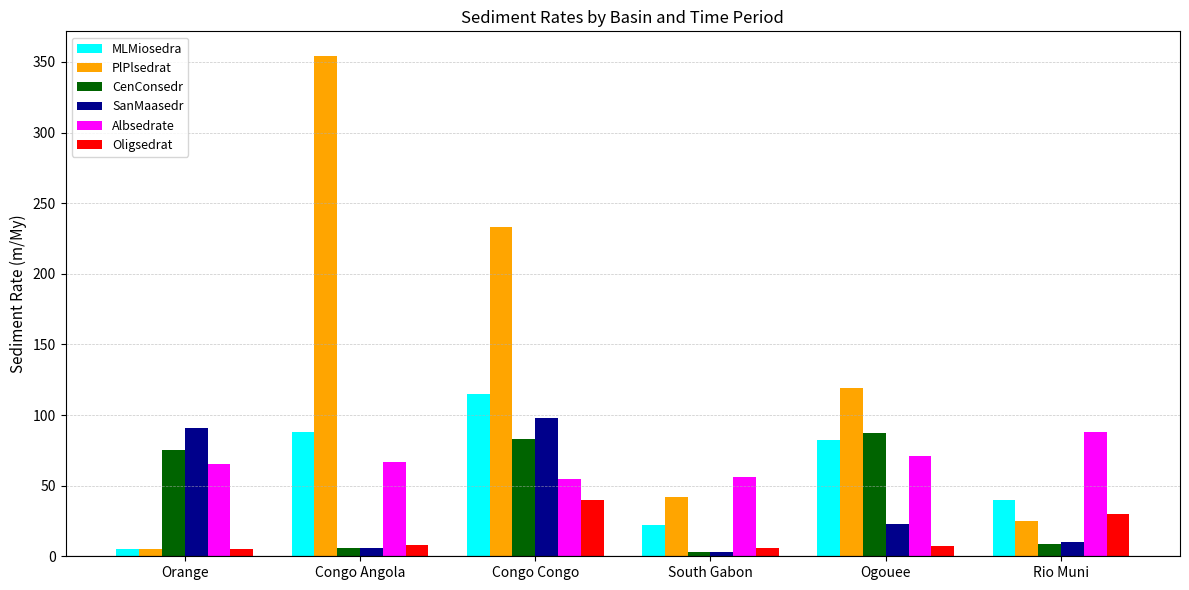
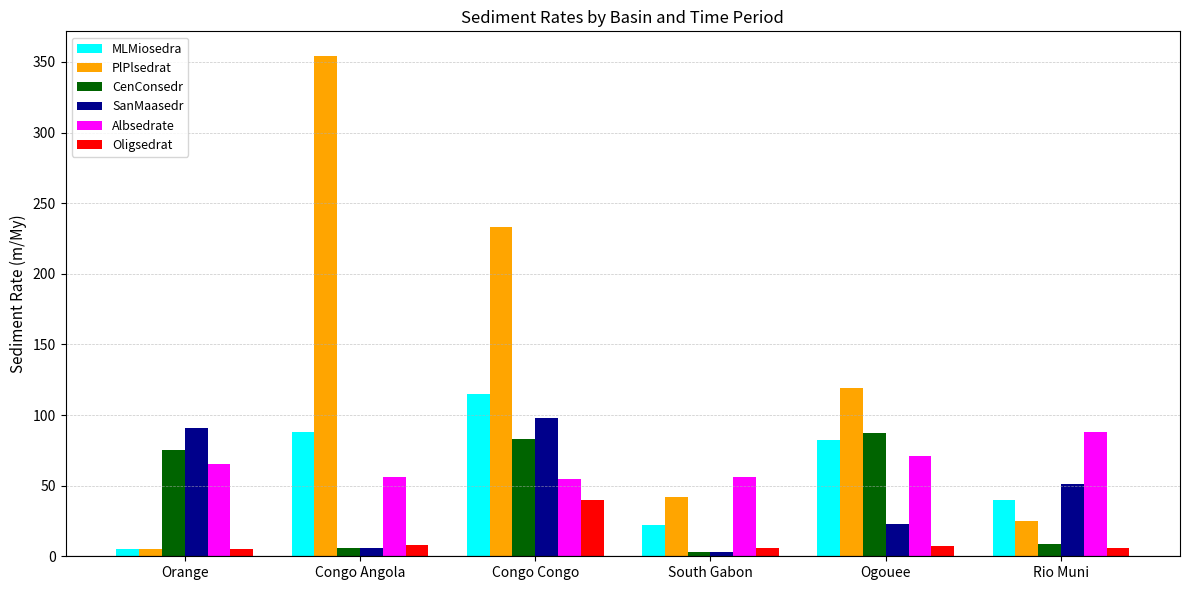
  {
    "MLMiosedra": {
      "Orange": 5,
      "Congo Angola": 88,
      "Congo Congo": 115,
      "South Gabon": 22,
      "Ogouee": 82,
      "Rio Muni": 40
    },
    "PlPlsedrat": {
      "Orange": 5,
      "Congo Angola": 354,
      "Congo Congo": 233,
      "South Gabon": 42,
      "Ogouee": 119,
      "Rio Muni": 25
    },
    "CenConsedr": {
      "Orange": 75,
      "Congo Angola": 6,
      "Congo Congo": 83,
      "South Gabon": 3,
      "Ogouee": 87,
      "Rio Muni": 9
    },
    "SanMaasedr": {
      "Orange": 91,
      "Congo Angola": 6,
      "Congo Congo": 98,
      "South Gabon": 3,
      "Ogouee": 23,
-     "Rio Muni": 10
+     "Rio Muni": 51
    },
    "Albsedrate": {
      "Orange": 65,
-     "Congo Angola": 67,
+     "Congo Angola": 56,
      "Congo Congo": 55,
      "South Gabon": 56,
      "Ogouee": 71,
      "Rio Muni": 88
    },
    "Oligsedrat": {
      "Orange": 5,
      "Congo Angola": 8,
      "Congo Congo": 40,
      "South Gabon": 6,
      "Ogouee": 7,
-     "Rio Muni": 30
+     "Rio Muni": 6
    }
  }
